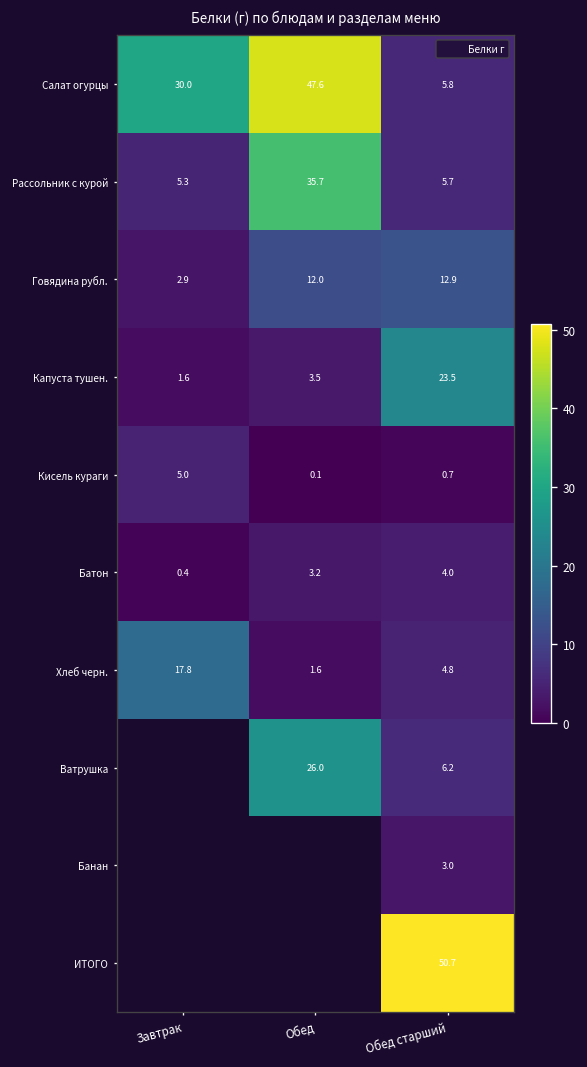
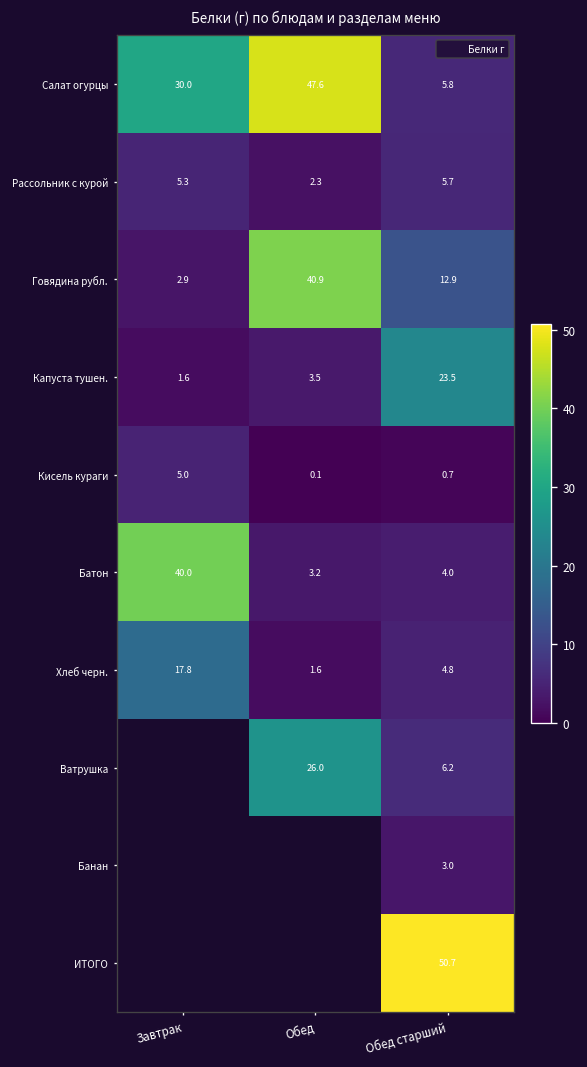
  {
    "Салат огурцы": {
      "Завтрак": 30.0,
      "Обед": 47.6,
      "Обед старший": 5.8
    },
    "Рассольник с курой": {
      "Завтрак": 5.3,
-     "Обед": 35.7,
+     "Обед": 2.3,
      "Обед старший": 5.7
    },
    "Говядина рубл.": {
      "Завтрак": 2.9,
-     "Обед": 12.0,
+     "Обед": 40.9,
      "Обед старший": 12.9
    },
    "Капуста тушен.": {
      "Завтрак": 1.6,
      "Обед": 3.5,
      "Обед старший": 23.5
    },
    "Кисель кураги": {
      "Завтрак": 5.0,
      "Обед": 0.1,
      "Обед старший": 0.7
    },
    "Батон": {
-     "Завтрак": 0.4,
+     "Завтрак": 40.0,
      "Обед": 3.2,
      "Обед старший": 4.0
    },
    "Хлеб черн.": {
      "Завтрак": 17.8,
      "Обед": 1.6,
      "Обед старший": 4.8
    },
    "Ватрушка": {
      "Обед": 26.0,
      "Обед старший": 6.2
    },
    "Банан": {
      "Обед старший": 3.0
    },
    "ИТОГО": {
      "Обед старший": 50.7
    }
  }
